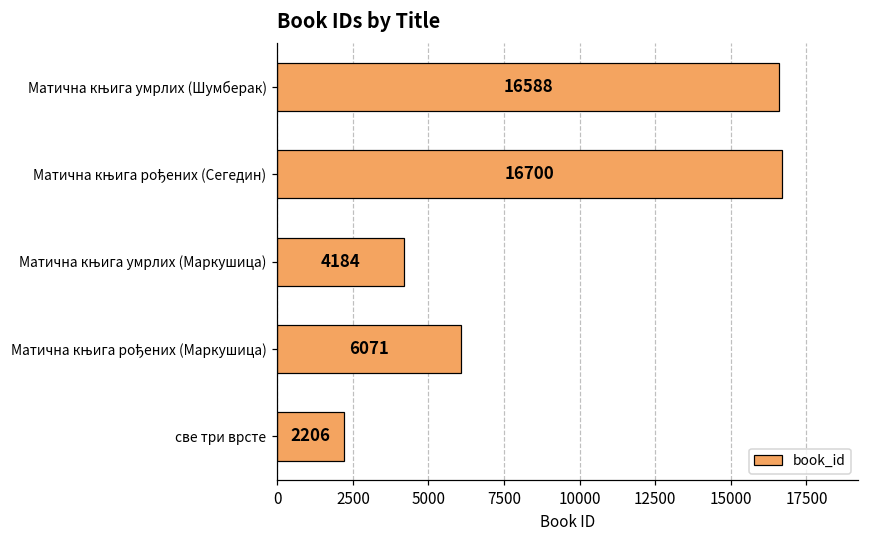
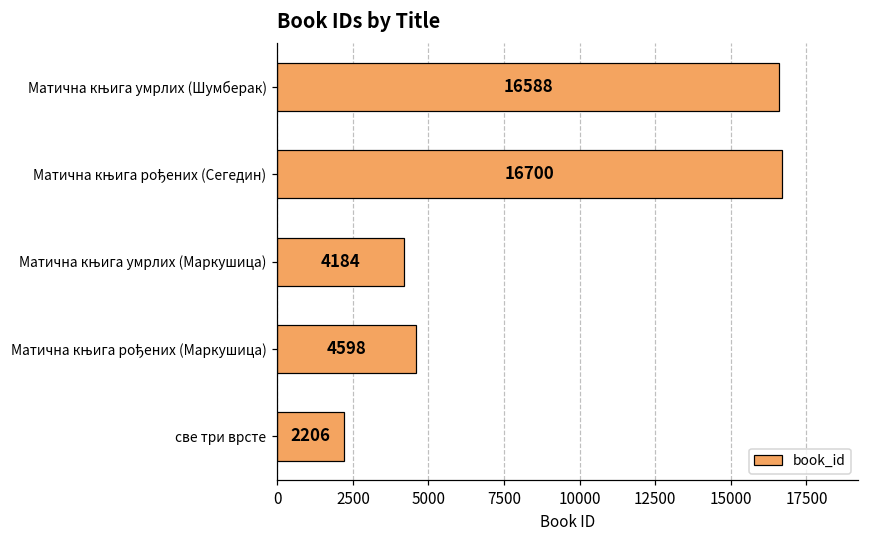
  {
    "Матична књига умрлих (Шумберак)": 16588,
    "Матична књига рођених (Сегедин)": 16700,
    "Матична књига умрлих (Маркушица)": 4184,
-   "Матична књига рођених (Маркушица)": 6071,
+   "Матична књига рођених (Маркушица)": 4598,
    "све три врсте": 2206
  }
